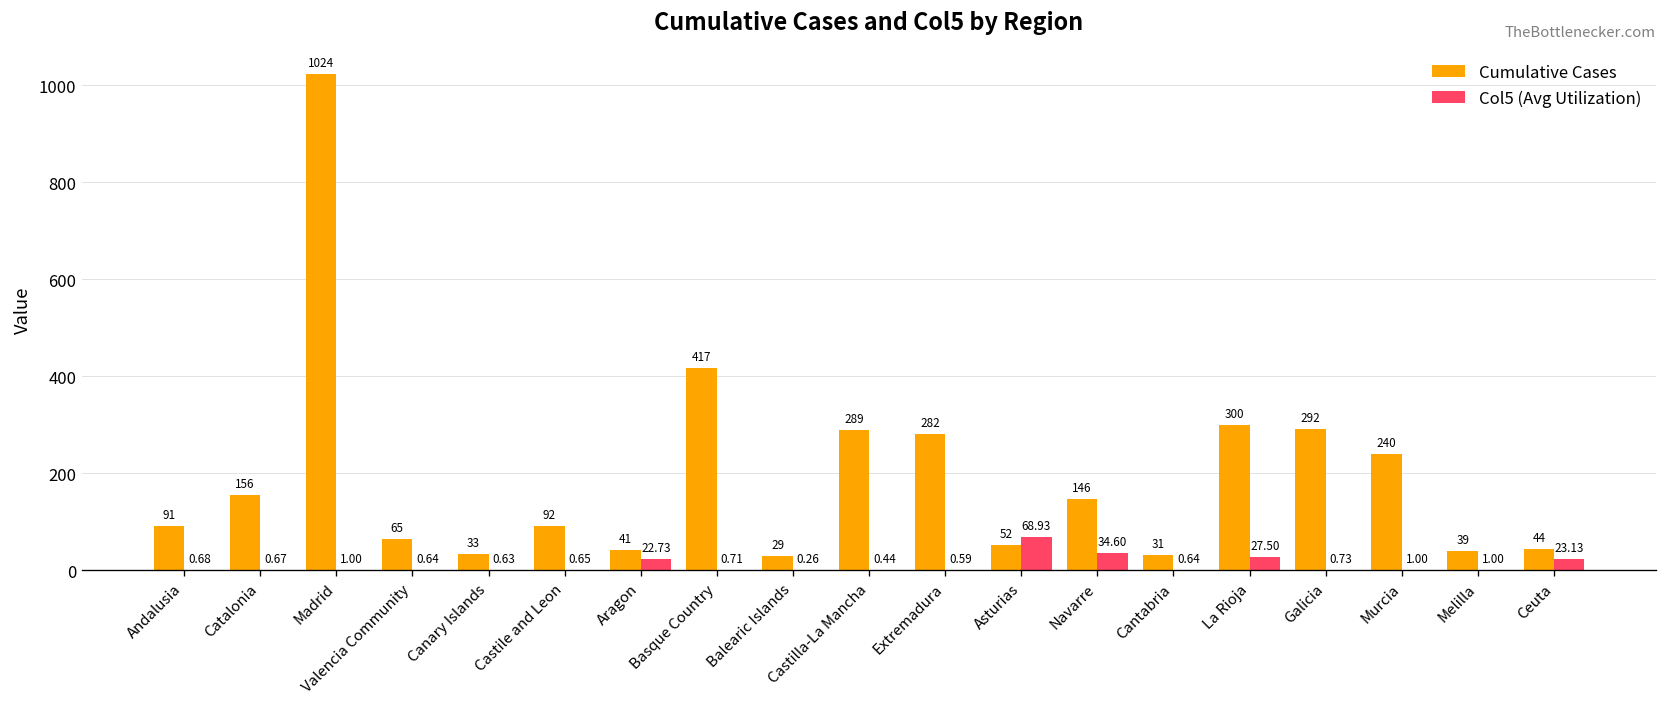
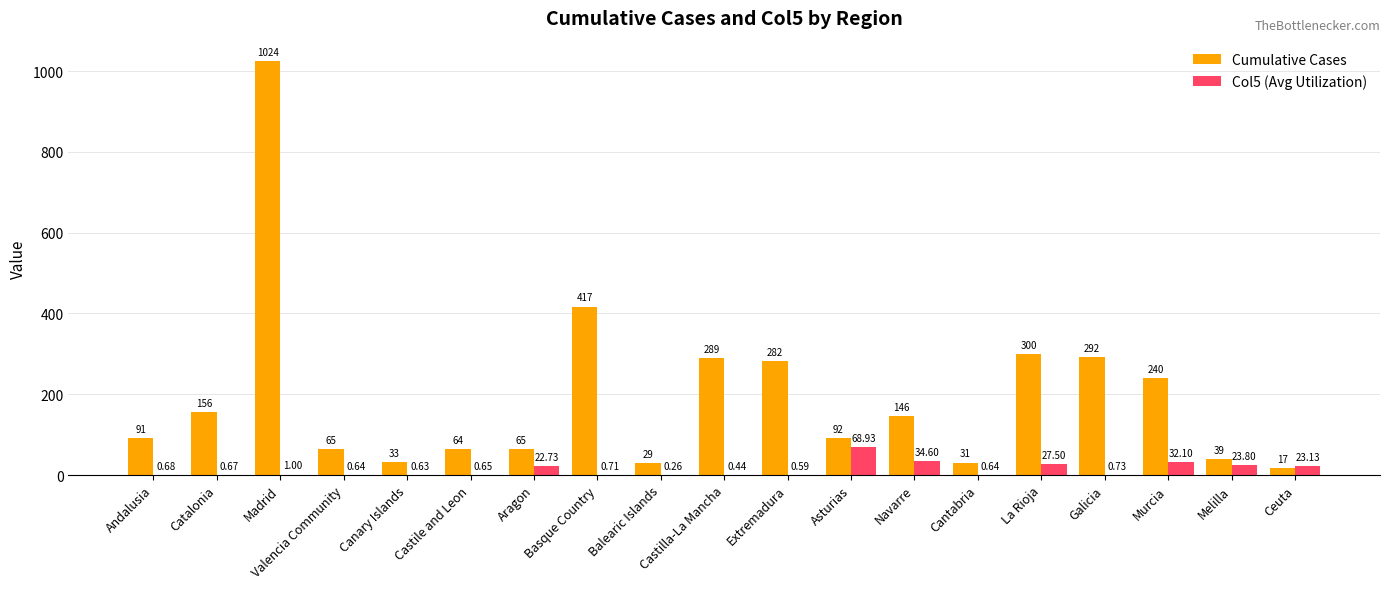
  {
    "Cumulative Cases": {
      "Andalusia": 91,
      "Catalonia": 156,
      "Madrid": 1024,
      "Valencia Community": 65,
      "Canary Islands": 33,
-     "Castile and Leon": 92,
-     "Aragon": 41,
+     "Castile and Leon": 64,
+     "Aragon": 65,
      "Basque Country": 417,
      "Balearic Islands": 29,
      "Castilla-La Mancha": 289,
      "Extremadura": 282,
-     "Asturias": 52,
+     "Asturias": 92,
      "Navarre": 146,
      "Cantabria": 31,
      "La Rioja": 300,
      "Galicia": 292,
      "Murcia": 240,
      "Melilla": 39,
-     "Ceuta": 44
+     "Ceuta": 17
    },
    "Col5 (Avg Utilization)": {
      "Andalusia": 0.68,
      "Catalonia": 0.67,
      "Madrid": 1.00,
      "Valencia Community": 0.64,
      "Canary Islands": 0.63,
      "Castile and Leon": 0.65,
      "Aragon": 22.73,
      "Basque Country": 0.71,
      "Balearic Islands": 0.26,
      "Castilla-La Mancha": 0.44,
      "Extremadura": 0.59,
      "Asturias": 68.93,
      "Navarre": 34.60,
      "Cantabria": 0.64,
      "La Rioja": 27.50,
      "Galicia": 0.73,
-     "Murcia": 1.00,
-     "Melilla": 1.00,
+     "Murcia": 32.10,
+     "Melilla": 23.80,
      "Ceuta": 23.13
    }
  }
